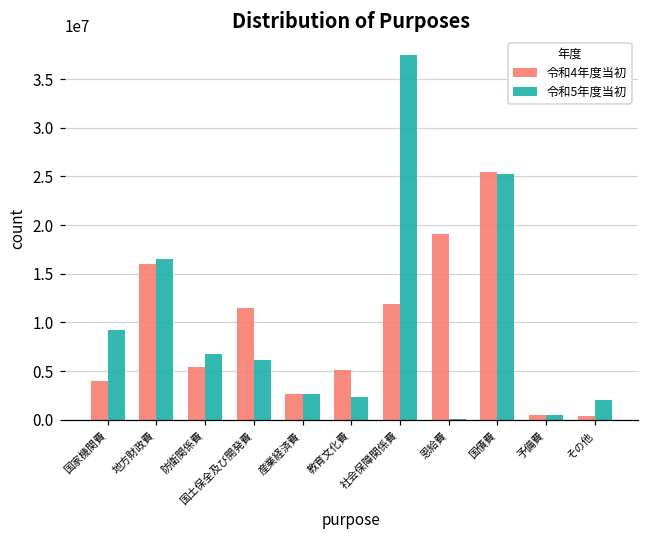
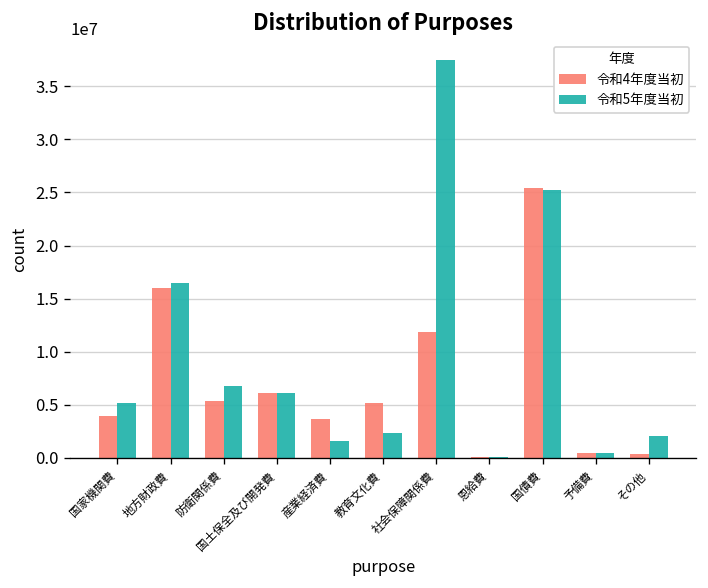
  {
    "令和4年度当初": {
      "国家機関費": 4000000,
      "地方財政費": 16000000,
      "防衛関係費": 5000000,
-     "国土保全及び開発費": 12000000,
-     "産業経済費": 3000000,
+     "国土保全及び開発費": 6000000,
+     "産業経済費": 4000000,
      "教育文化費": 5000000,
      "社会保障関係費": 12000000,
-     "恩給費": 19000000,
+     "恩給費": 0,
      "国債費": 25000000,
      "予備費": 1000000,
      "その他": 0
    },
    "令和5年度当初": {
-     "国家機関費": 9000000,
+     "国家機関費": 5000000,
      "地方財政費": 16000000,
      "防衛関係費": 7000000,
      "国土保全及び開発費": 6000000,
-     "産業経済費": 3000000,
+     "産業経済費": 2000000,
      "教育文化費": 2000000,
      "社会保障関係費": 37000000,
      "国債費": 25000000,
      "予備費": 1000000,
      "その他": 2000000
    }
  }
